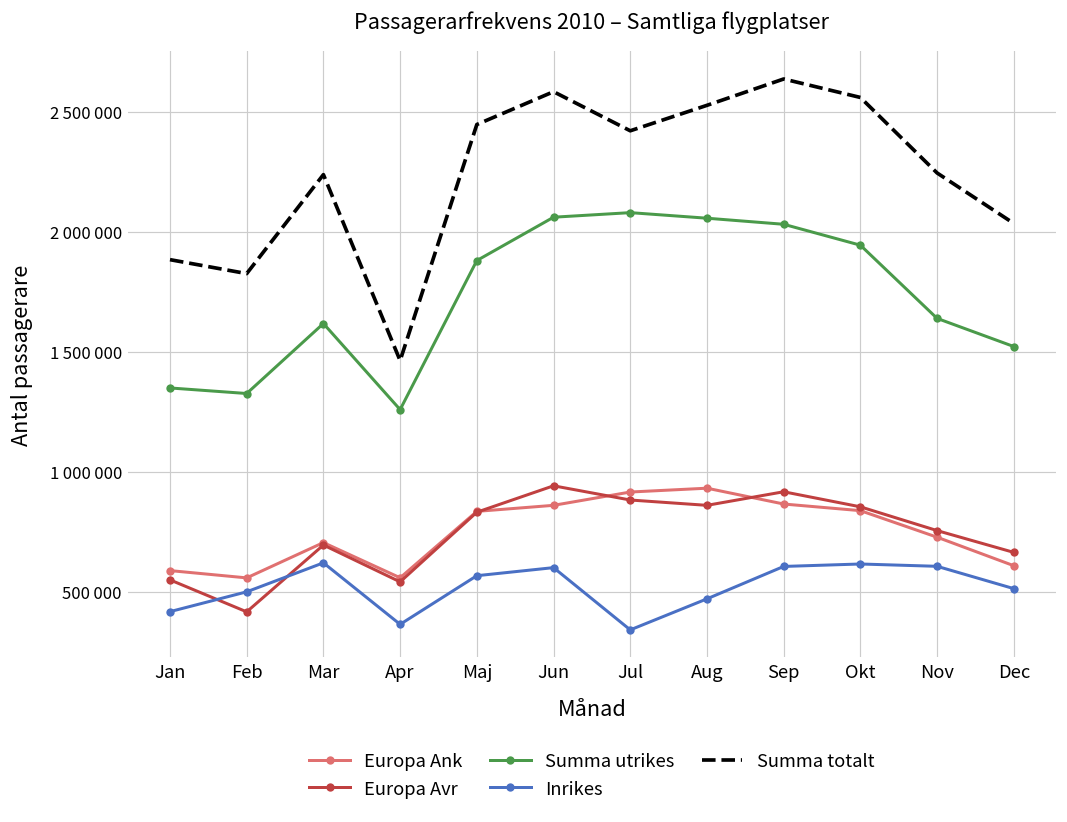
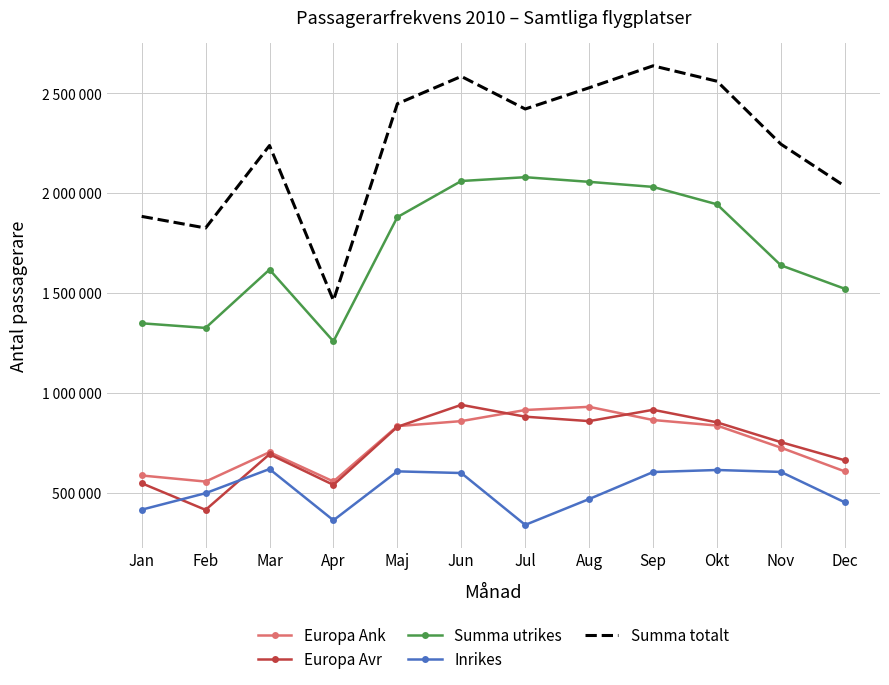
  {
    "Europa Ank": {
      "Jan": 590000,
      "Feb": 560000,
      "Apr": 560000,
      "Jun": 860000,
      "Jul": 920000,
      "Aug": 930000,
      "Sep": 870000,
      "Okt": 840000,
      "Nov": 730000,
      "Dec": 610000
    },
    "Europa Avr": {
      "Jan": 550000,
      "Feb": 420000,
      "Apr": 540000,
      "Jun": 940000,
      "Jul": 880000,
      "Aug": 860000,
      "Sep": 920000,
      "Okt": 850000,
      "Nov": 760000,
      "Dec": 660000
    },
    "Summa utrikes": {
      "Jan": 1350000,
      "Feb": 1330000,
      "Mar": 1620000,
      "Apr": 1260000,
      "Maj": 1880000,
      "Jun": 2060000,
      "Jul": 2080000,
      "Aug": 2060000,
      "Sep": 2030000,
      "Okt": 1950000,
      "Nov": 1640000,
      "Dec": 1520000
    },
    "Inrikes": {
      "Jan": 420000,
      "Feb": 500000,
      "Mar": 620000,
      "Apr": 360000,
-     "Maj": 570000,
+     "Maj": 610000,
      "Jun": 600000,
      "Jul": 340000,
      "Aug": 470000,
      "Sep": 610000,
      "Okt": 620000,
      "Nov": 610000,
-     "Dec": 510000
+     "Dec": 450000
    },
    "Summa totalt": {
      "Jan": 1890000,
      "Feb": 1830000,
      "Mar": 2240000,
      "Apr": 1460000,
      "Maj": 2450000,
      "Jun": 2590000,
      "Jul": 2420000,
      "Aug": 2530000,
      "Sep": 2640000,
      "Okt": 2560000,
      "Nov": 2250000,
      "Dec": 2040000
    }
  }
